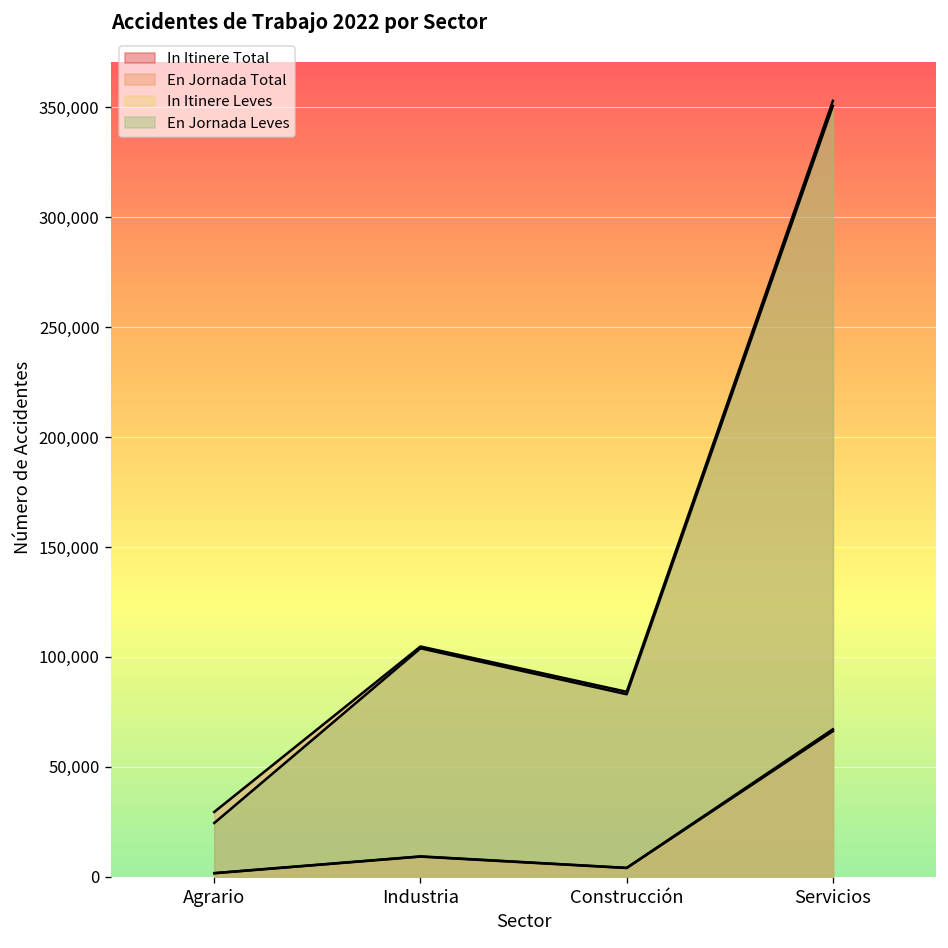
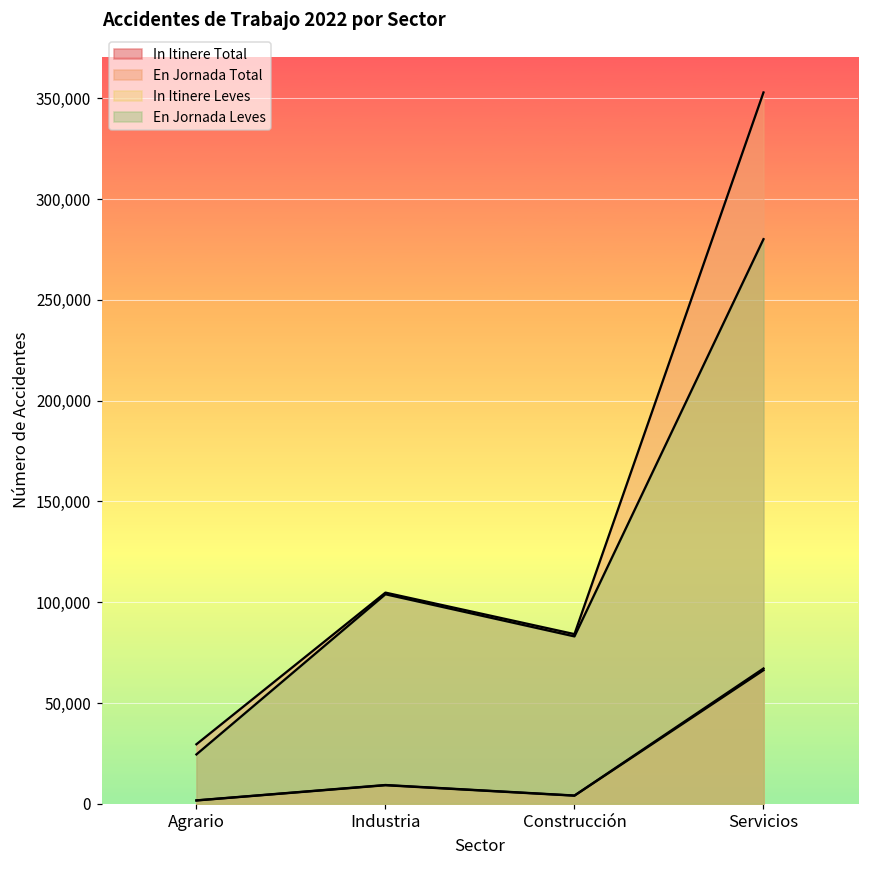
  {
    "En Jornada Leves": {
      "Agrario": "24,000",
-     "Servicios": "351,000"
+     "Servicios": "280,000"
    }
  }
